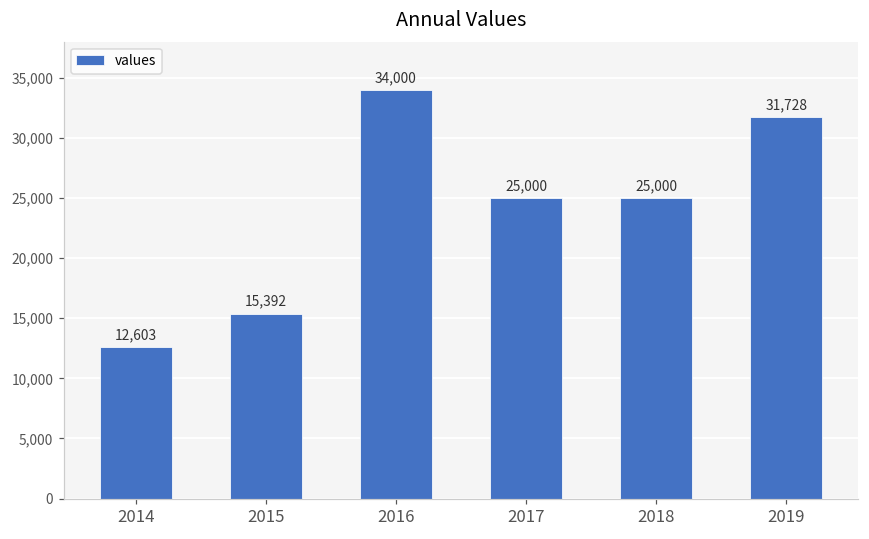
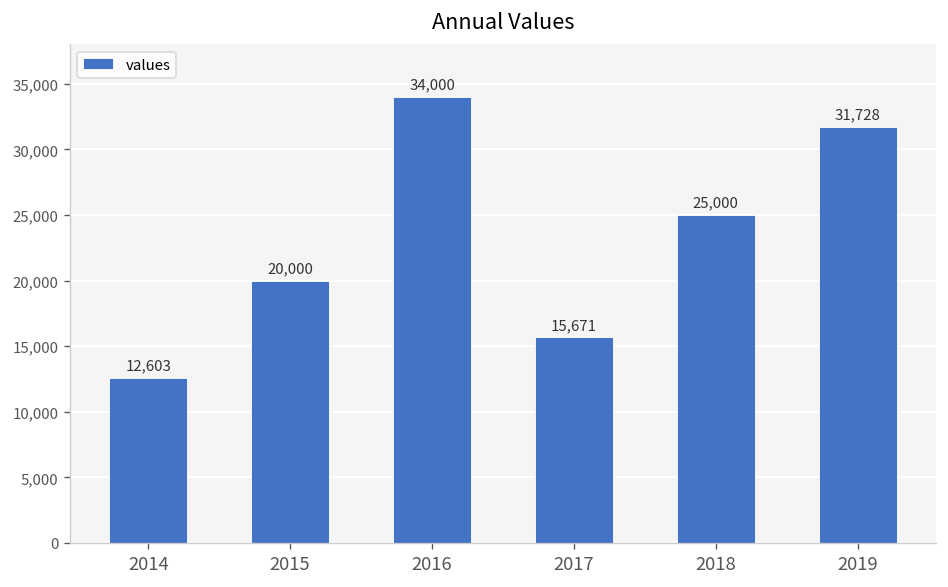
  {
    "2014": "12,603",
-   "2015": "15,392",
+   "2015": "20,000",
    "2016": "34,000",
-   "2017": "25,000",
+   "2017": "15,671",
    "2018": "25,000",
    "2019": "31,728"
  }
